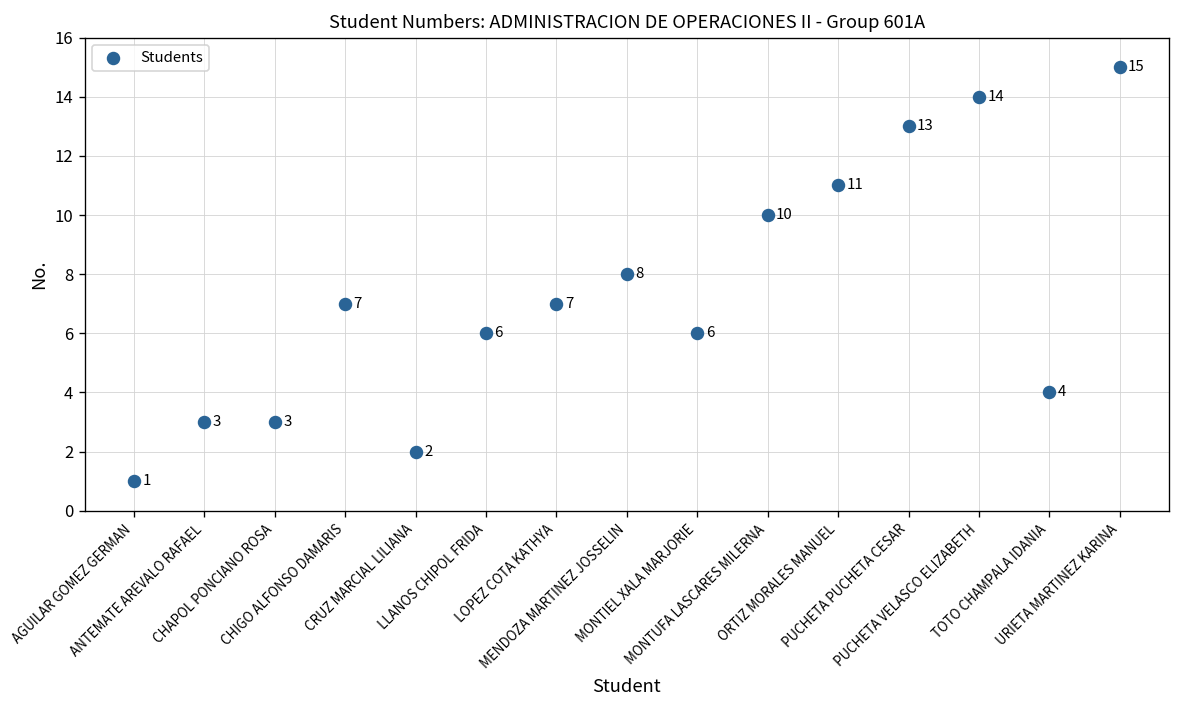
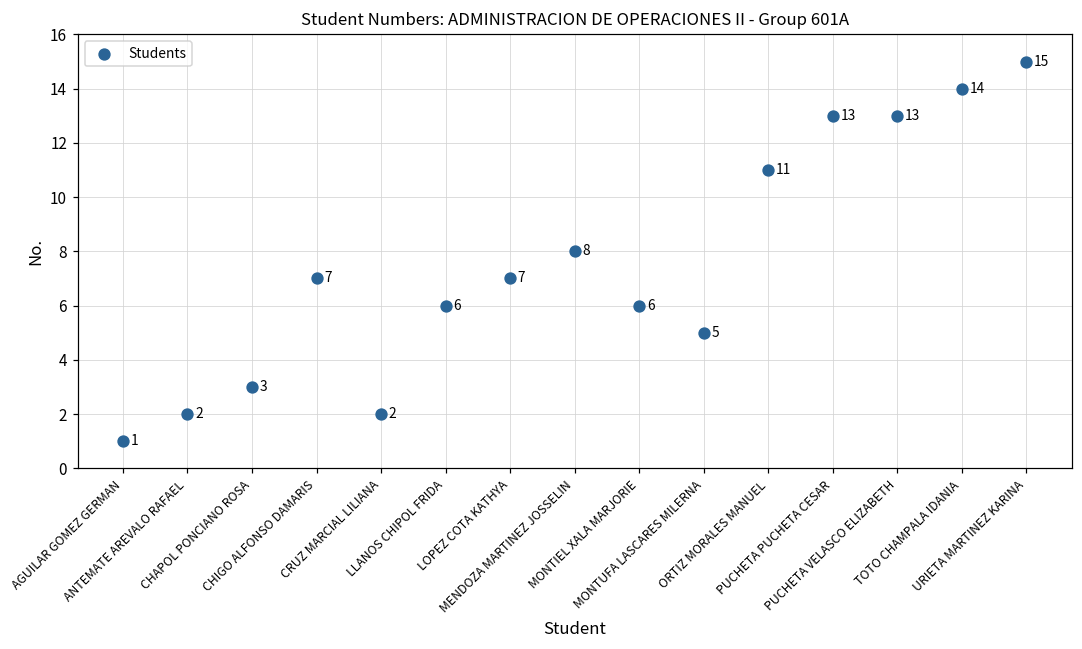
  {
-   "ANTEMATE AREVALO RAFAEL": 3,
-   "MONTUFA LASCARES MILERNA": 10,
-   "PUCHETA VELASCO ELIZABETH": 14,
-   "TOTO CHAMPALA IDANIA": 4
+   "ANTEMATE AREVALO RAFAEL": 2,
+   "MONTUFA LASCARES MILERNA": 5,
+   "PUCHETA VELASCO ELIZABETH": 13,
+   "TOTO CHAMPALA IDANIA": 14
  }
